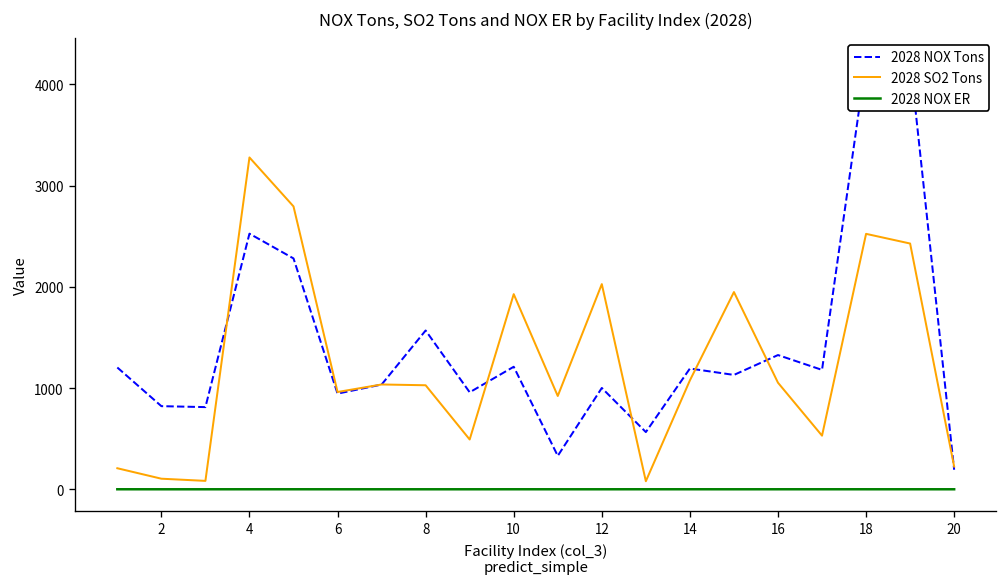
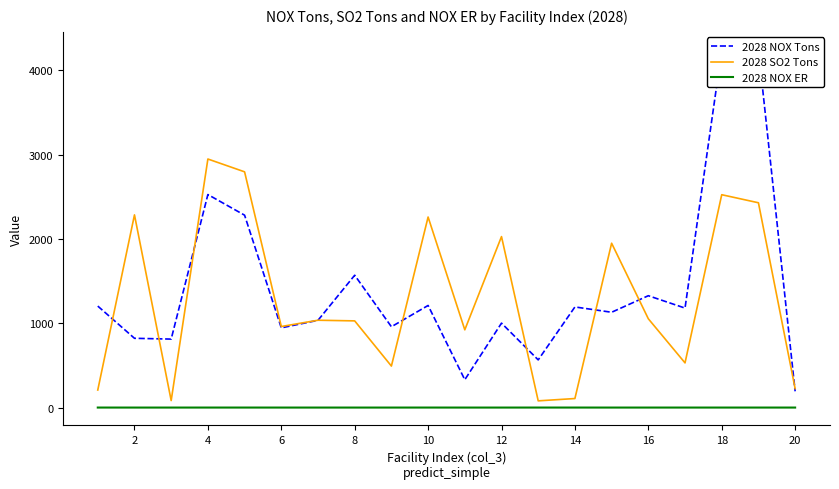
  {
    "2028 NOX Tons": {
      "2": 800,
      "4": 2500,
      "8": 1600,
      "10": 1200,
      "12": 1000,
      "14": 1200,
      "16": 1300,
      "20": 200
    },
    "2028 SO2 Tons": {
-     "2": 100,
-     "4": 3300,
+     "2": 2300,
+     "4": 2900,
      "8": 1000,
-     "10": 1900,
+     "10": 2300,
      "12": 2000,
-     "14": 1100,
+     "14": 100,
      "16": 1100,
      "18": 2500,
      "20": 200
    },
    "2028 NOX ER": {
      "2": 0,
      "4": 0,
      "6": 0,
      "8": 0,
      "10": 0,
      "12": 0,
      "14": 0,
      "16": 0,
      "18": 0,
      "20": 0
    }
  }
